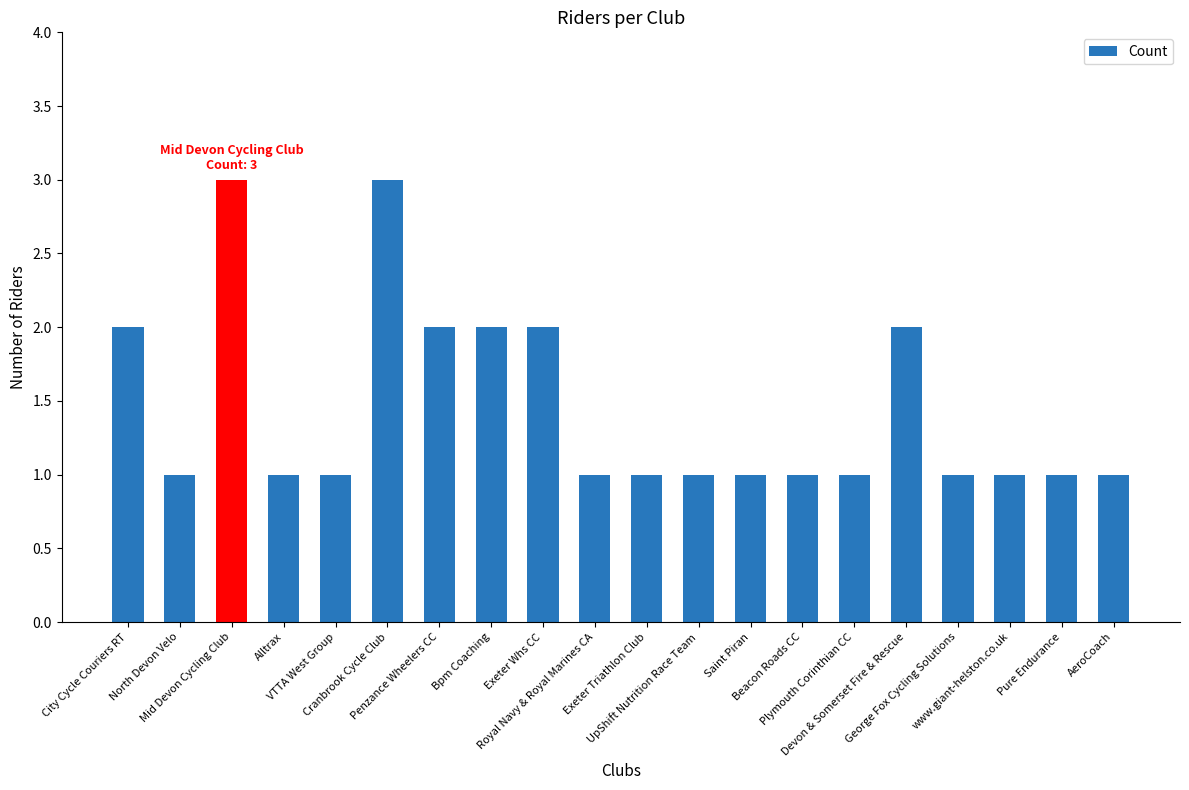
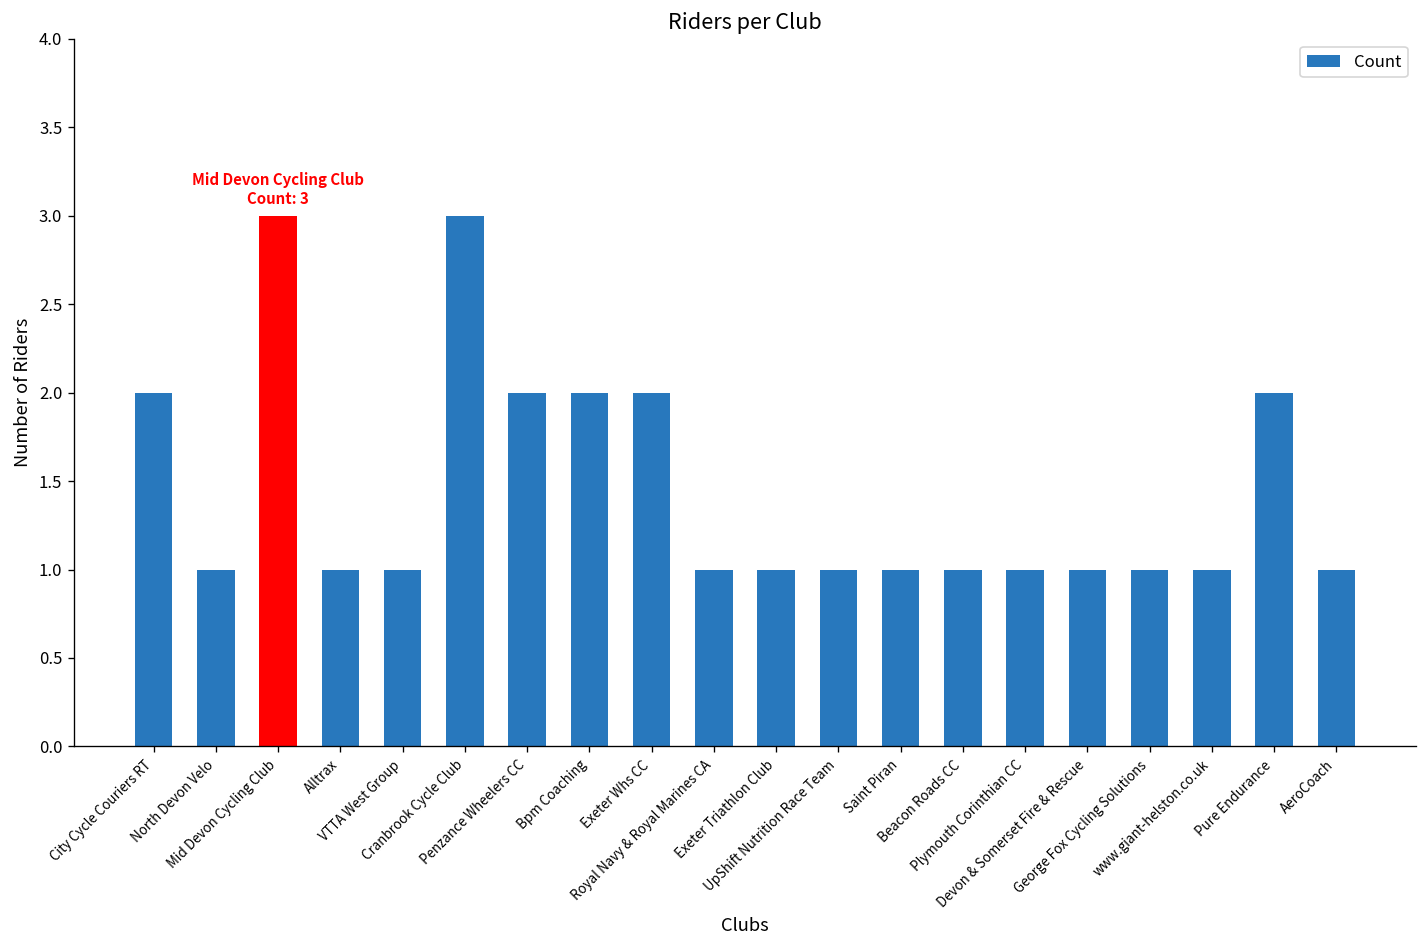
  {
    "City Cycle Couriers RT": 2,
    "North Devon Velo": 1,
    "Alltrax": 1,
    "VTTA West Group": 1,
    "Cranbrook Cycle Club": 3,
    "Penzance Wheelers CC": 2,
    "Bpm Coaching": 2,
    "Exeter Whs CC": 2,
    "Royal Navy & Royal Marines CA": 1,
    "Exeter Triathlon Club": 1,
    "UpShift Nutrition Race Team": 1,
    "Saint Piran": 1,
    "Beacon Roads CC": 1,
    "Plymouth Corinthian CC": 1,
-   "Devon & Somerset Fire & Rescue": 2,
+   "Devon & Somerset Fire & Rescue": 1,
    "George Fox Cycling Solutions": 1,
    "www.giant-helston.co.uk": 1,
-   "Pure Endurance": 1,
+   "Pure Endurance": 2,
    "AeroCoach": 1
  }
